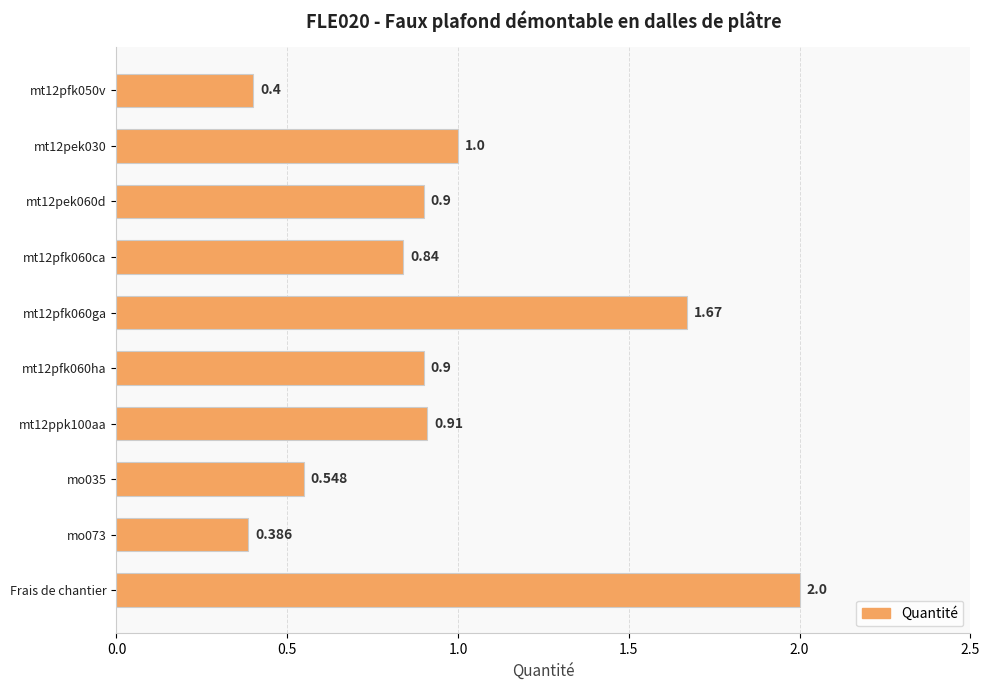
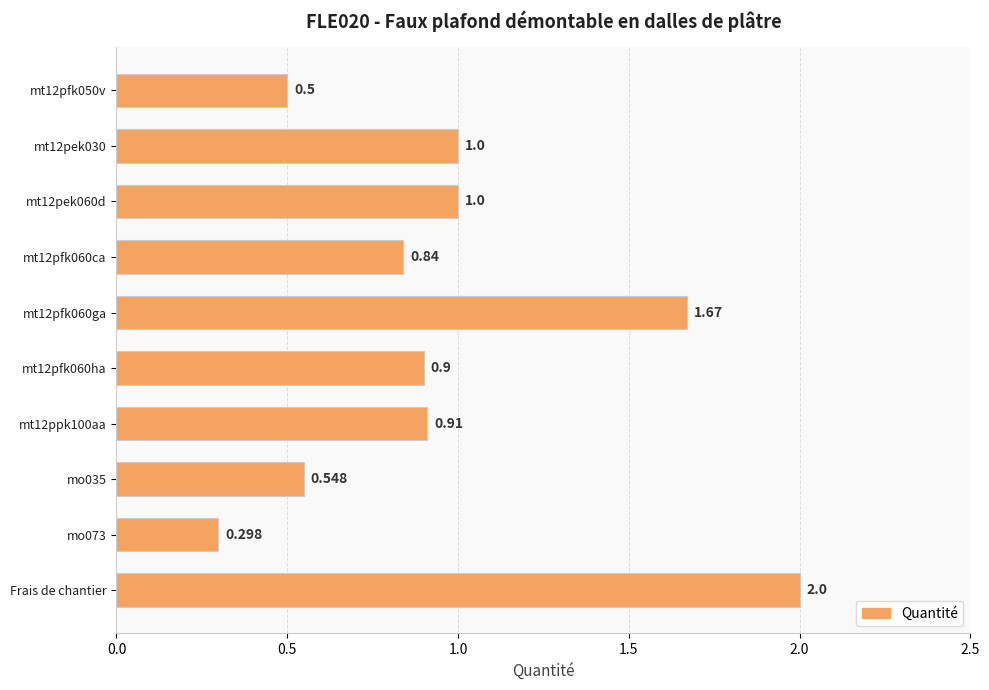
  {
-   "mt12pfk050v": 0.4,
+   "mt12pfk050v": 0.5,
    "mt12pek030": 1.0,
-   "mt12pek060d": 0.9,
+   "mt12pek060d": 1.0,
    "mt12pfk060ca": 0.84,
    "mt12pfk060ga": 1.67,
    "mt12pfk060ha": 0.9,
    "mt12ppk100aa": 0.91,
    "mo035": 0.548,
-   "mo073": 0.386,
+   "mo073": 0.298,
    "Frais de chantier": 2.0
  }
